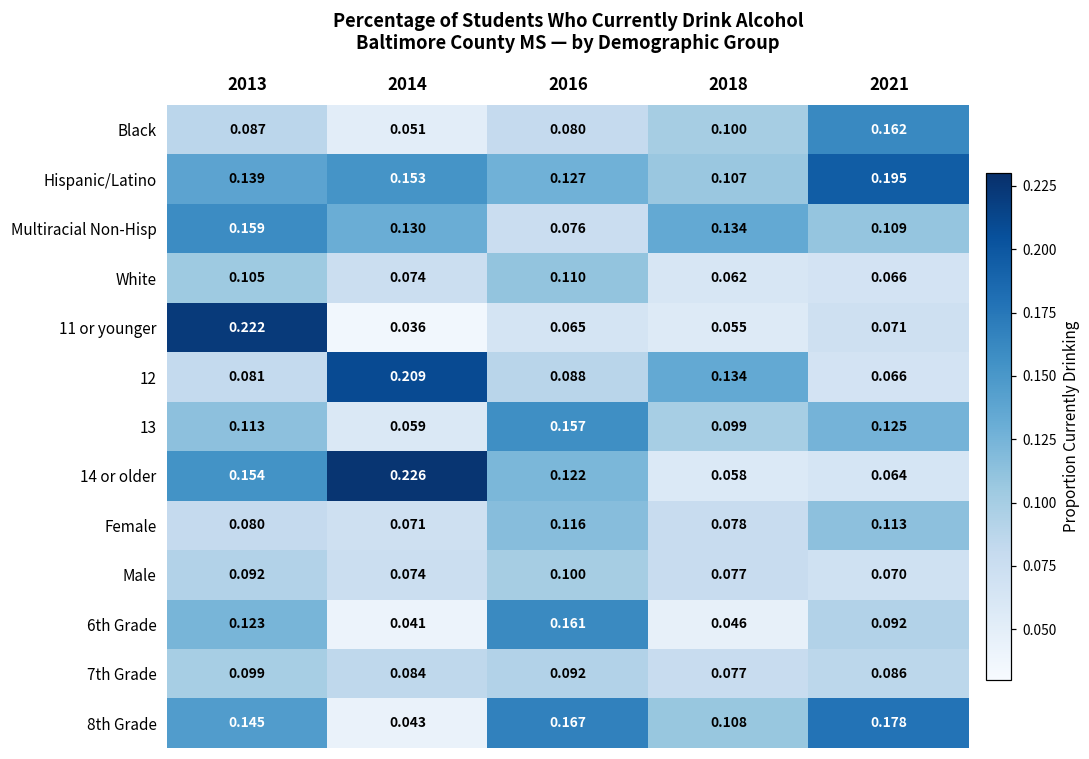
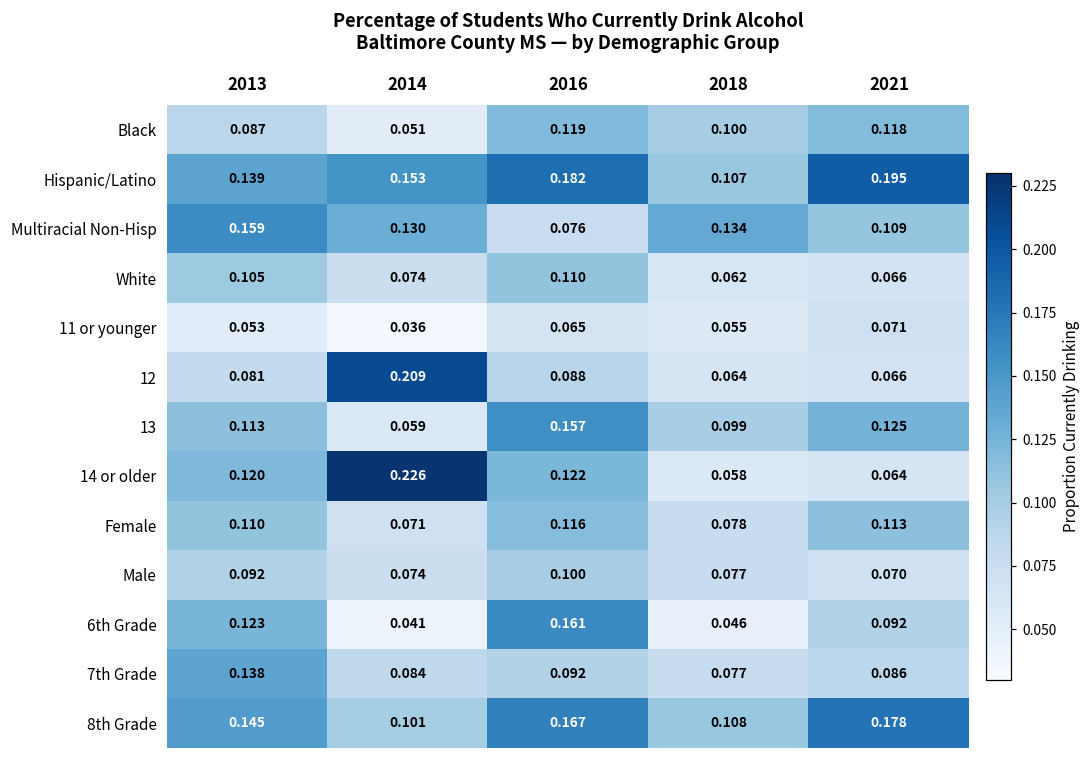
  {
    "Black": {
      "2013": 0.087,
      "2014": 0.051,
-     "2016": 0.080,
+     "2016": 0.119,
      "2018": 0.100,
-     "2021": 0.162
+     "2021": 0.118
    },
    "Hispanic/Latino": {
      "2013": 0.139,
      "2014": 0.153,
-     "2016": 0.127,
+     "2016": 0.182,
      "2018": 0.107,
      "2021": 0.195
    },
    "Multiracial Non-Hisp": {
      "2013": 0.159,
      "2014": 0.130,
      "2016": 0.076,
      "2018": 0.134,
      "2021": 0.109
    },
    "White": {
      "2013": 0.105,
      "2014": 0.074,
      "2016": 0.110,
      "2018": 0.062,
      "2021": 0.066
    },
    "11 or younger": {
-     "2013": 0.222,
+     "2013": 0.053,
      "2014": 0.036,
      "2016": 0.065,
      "2018": 0.055,
      "2021": 0.071
    },
    "12": {
      "2013": 0.081,
      "2014": 0.209,
      "2016": 0.088,
-     "2018": 0.134,
+     "2018": 0.064,
      "2021": 0.066
    },
    "13": {
      "2013": 0.113,
      "2014": 0.059,
      "2016": 0.157,
      "2018": 0.099,
      "2021": 0.125
    },
    "14 or older": {
-     "2013": 0.154,
+     "2013": 0.120,
      "2014": 0.226,
      "2016": 0.122,
      "2018": 0.058,
      "2021": 0.064
    },
    "Female": {
-     "2013": 0.080,
+     "2013": 0.110,
      "2014": 0.071,
      "2016": 0.116,
      "2018": 0.078,
      "2021": 0.113
    },
    "Male": {
      "2013": 0.092,
      "2014": 0.074,
      "2016": 0.100,
      "2018": 0.077,
      "2021": 0.070
    },
    "6th Grade": {
      "2013": 0.123,
      "2014": 0.041,
      "2016": 0.161,
      "2018": 0.046,
      "2021": 0.092
    },
    "7th Grade": {
-     "2013": 0.099,
+     "2013": 0.138,
      "2014": 0.084,
      "2016": 0.092,
      "2018": 0.077,
      "2021": 0.086
    },
    "8th Grade": {
      "2013": 0.145,
-     "2014": 0.043,
+     "2014": 0.101,
      "2016": 0.167,
      "2018": 0.108,
      "2021": 0.178
    }
  }
